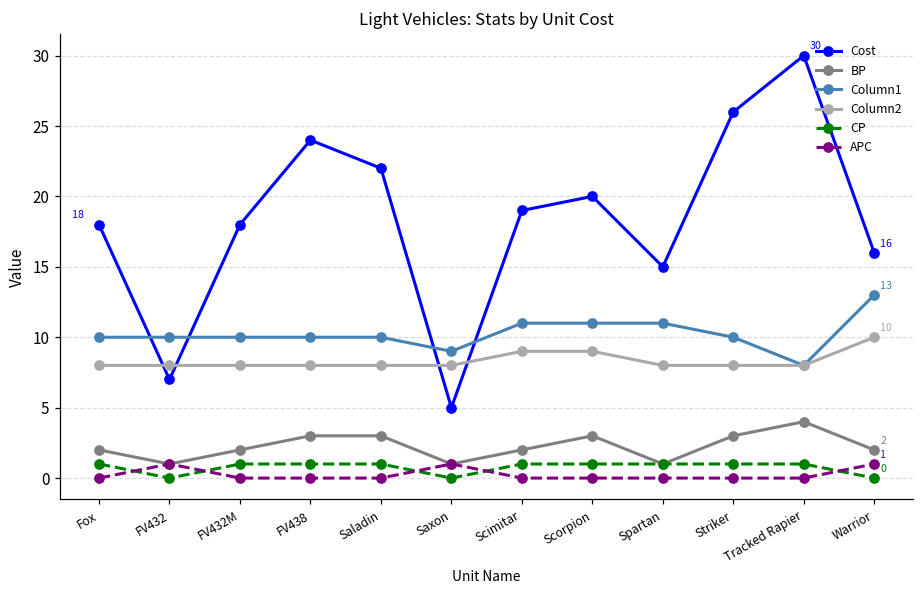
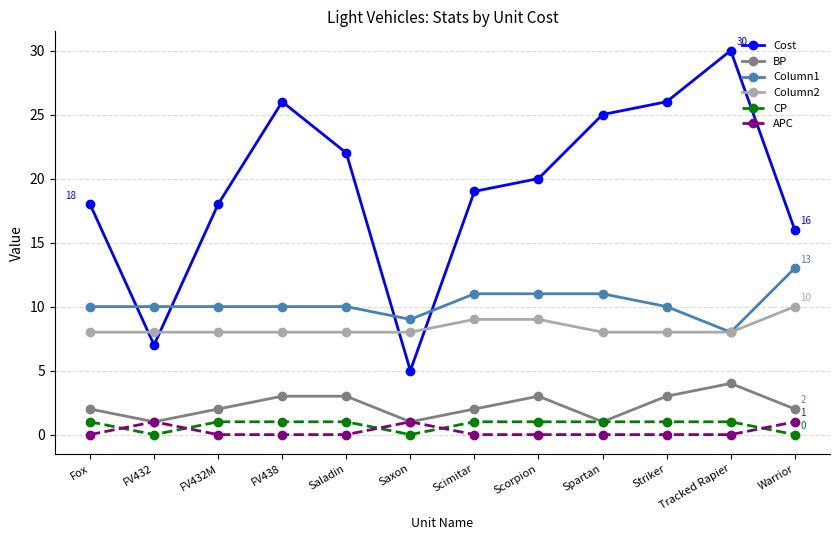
  {
    "Cost": {
      "FV432": 7,
      "FV432M": 18,
-     "FV438": 24,
+     "FV438": 26,
      "Saladin": 22,
      "Saxon": 5,
      "Scimitar": 19,
      "Scorpion": 20,
-     "Spartan": 15,
+     "Spartan": 25,
      "Striker": 26
    },
    "BP": {
      "Warrior": 2
    },
    "Column1": {
      "Warrior": 13
    },
    "Column2": {
      "Warrior": 10
    },
    "CP": {
      "Warrior": 0
    },
    "APC": {
      "Warrior": 1
    }
  }
